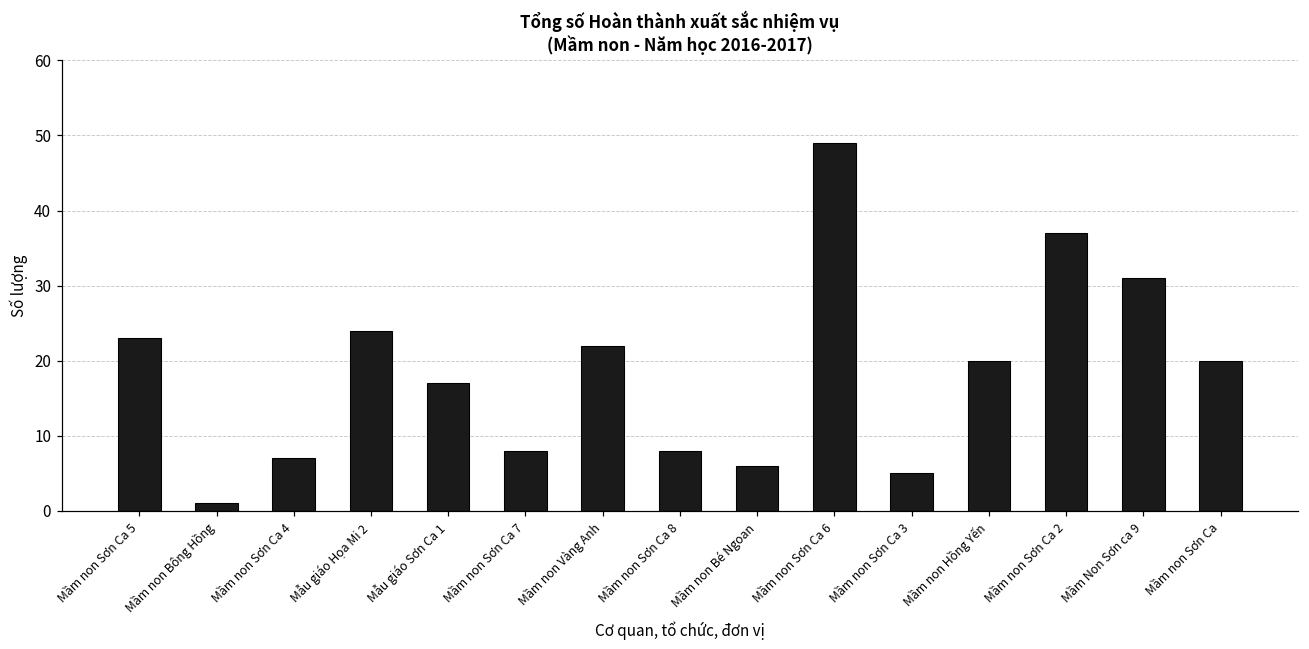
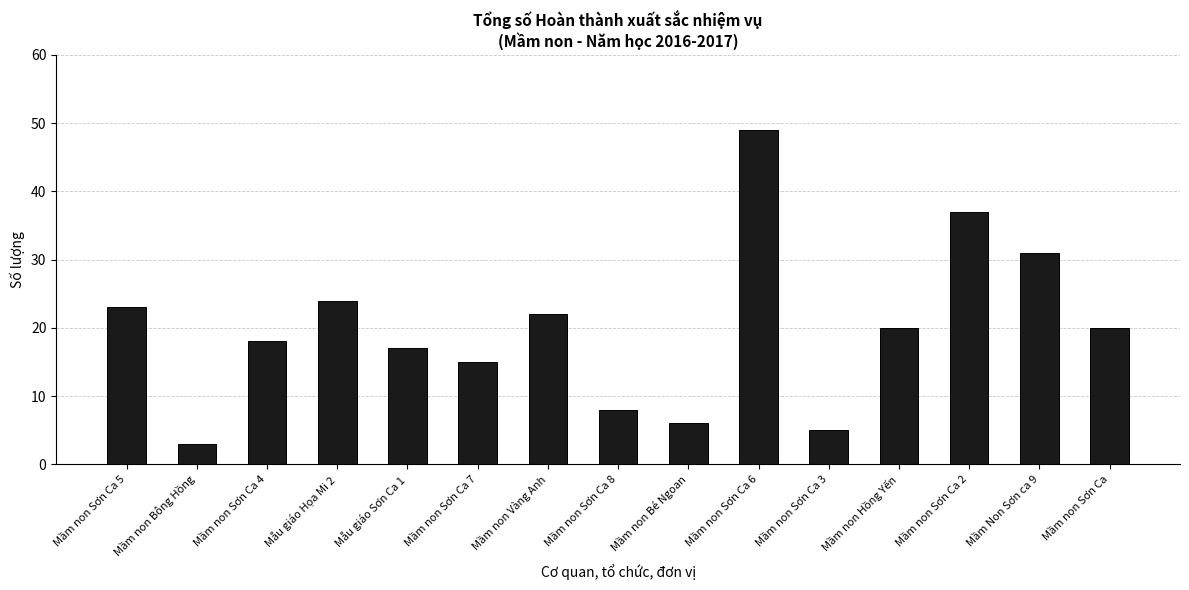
  {
    "Mầm non Sơn Ca 5": 23,
-   "Mầm non Bông Hồng": 1,
-   "Mầm non Sơn Ca 4": 7,
+   "Mầm non Bông Hồng": 3,
+   "Mầm non Sơn Ca 4": 18,
    "Mẫu giáo Họa Mi 2": 24,
    "Mẫu giáo Sơn Ca 1": 17,
-   "Mầm non Sơn Ca 7": 8,
+   "Mầm non Sơn Ca 7": 15,
    "Mầm non Vàng Anh": 22,
    "Mầm non Sơn Ca 8": 8,
    "Mầm non Bé Ngoan": 6,
    "Mầm non Sơn Ca 6": 49,
    "Mầm non Sơn Ca 3": 5,
    "Mầm non Hồng Yến": 20,
    "Mầm non Sơn Ca 2": 37,
    "Mầm Non Sơn ca 9": 31,
    "Mầm non Sơn Ca": 20
  }
